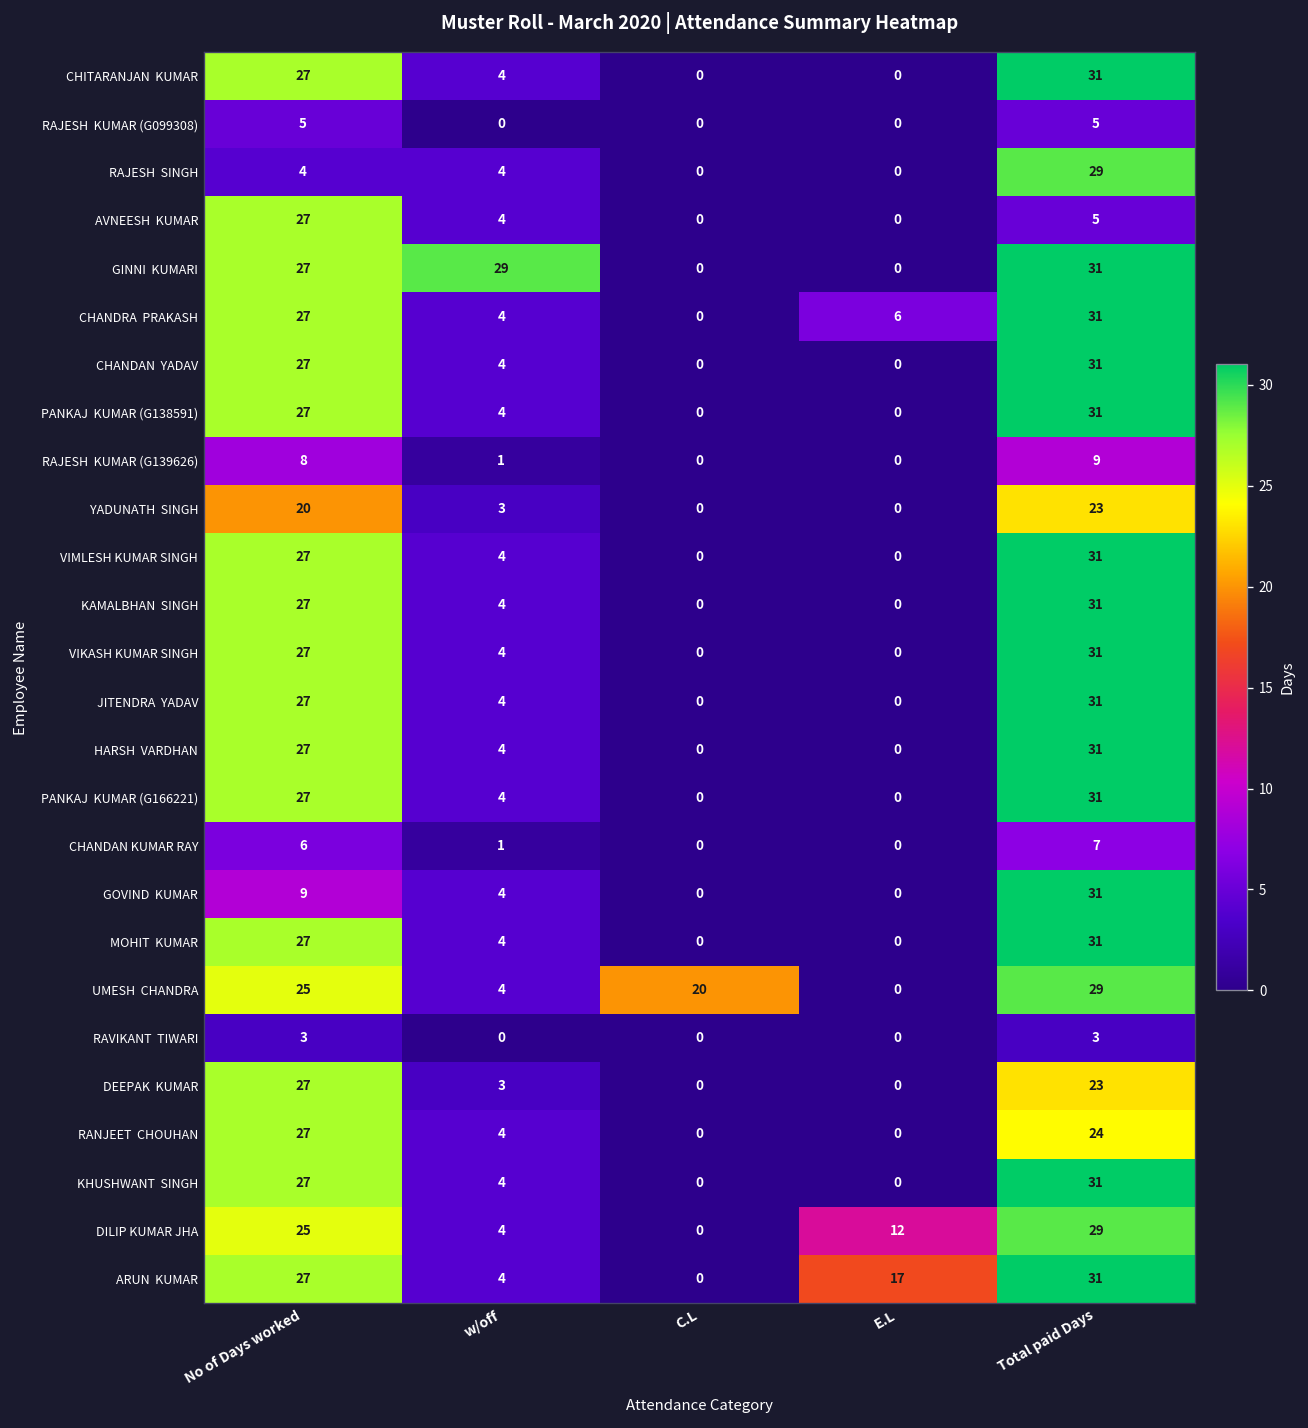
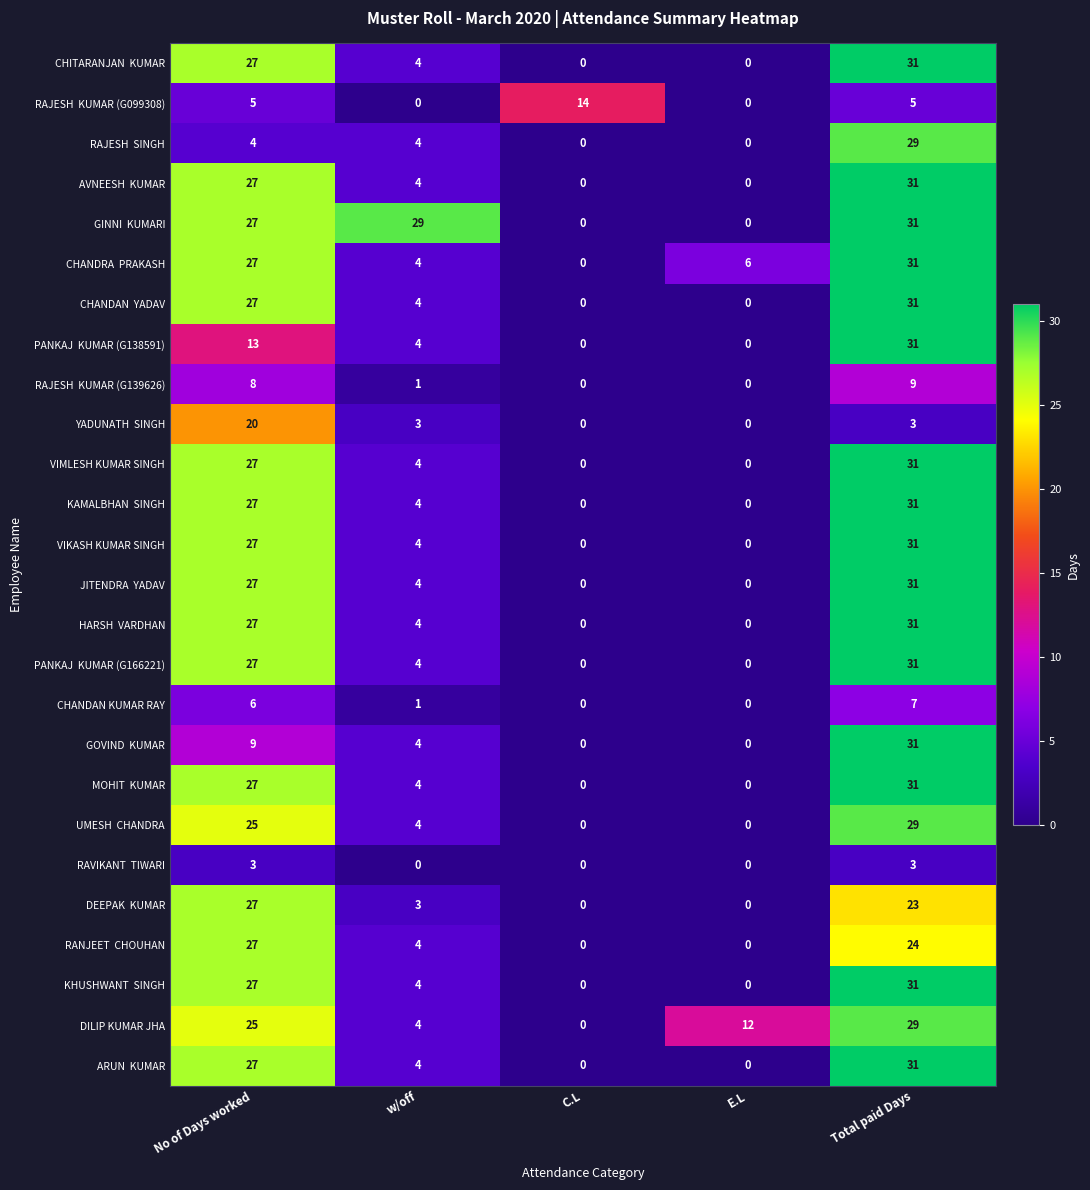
  {
    "CHITARANJAN KUMAR": {
      "No of Days worked": 27,
      "w/off": 4,
      "C.L": 0,
      "E.L": 0,
      "Total paid Days": 31
    },
    "RAJESH KUMAR (G099308)": {
      "No of Days worked": 5,
      "w/off": 0,
-     "C.L": 0,
+     "C.L": 14,
      "E.L": 0,
      "Total paid Days": 5
    },
    "RAJESH SINGH": {
      "No of Days worked": 4,
      "w/off": 4,
      "C.L": 0,
      "E.L": 0,
      "Total paid Days": 29
    },
    "AVNEESH KUMAR": {
      "No of Days worked": 27,
      "w/off": 4,
      "C.L": 0,
      "E.L": 0,
-     "Total paid Days": 5
+     "Total paid Days": 31
    },
    "GINNI KUMARI": {
      "No of Days worked": 27,
      "w/off": 29,
      "C.L": 0,
      "E.L": 0,
      "Total paid Days": 31
    },
    "CHANDRA PRAKASH": {
      "No of Days worked": 27,
      "w/off": 4,
      "C.L": 0,
      "E.L": 6,
      "Total paid Days": 31
    },
    "CHANDAN YADAV": {
      "No of Days worked": 27,
      "w/off": 4,
      "C.L": 0,
      "E.L": 0,
      "Total paid Days": 31
    },
    "PANKAJ KUMAR (G138591)": {
-     "No of Days worked": 27,
+     "No of Days worked": 13,
      "w/off": 4,
      "C.L": 0,
      "E.L": 0,
      "Total paid Days": 31
    },
    "RAJESH KUMAR (G139626)": {
      "No of Days worked": 8,
      "w/off": 1,
      "C.L": 0,
      "E.L": 0,
      "Total paid Days": 9
    },
    "YADUNATH SINGH": {
      "No of Days worked": 20,
      "w/off": 3,
      "C.L": 0,
      "E.L": 0,
-     "Total paid Days": 23
+     "Total paid Days": 3
    },
    "VIMLESH KUMAR SINGH": {
      "No of Days worked": 27,
      "w/off": 4,
      "C.L": 0,
      "E.L": 0,
      "Total paid Days": 31
    },
    "KAMALBHAN SINGH": {
      "No of Days worked": 27,
      "w/off": 4,
      "C.L": 0,
      "E.L": 0,
      "Total paid Days": 31
    },
    "VIKASH KUMAR SINGH": {
      "No of Days worked": 27,
      "w/off": 4,
      "C.L": 0,
      "E.L": 0,
      "Total paid Days": 31
    },
    "JITENDRA YADAV": {
      "No of Days worked": 27,
      "w/off": 4,
      "C.L": 0,
      "E.L": 0,
      "Total paid Days": 31
    },
    "HARSH VARDHAN": {
      "No of Days worked": 27,
      "w/off": 4,
      "C.L": 0,
      "E.L": 0,
      "Total paid Days": 31
    },
    "PANKAJ KUMAR (G166221)": {
      "No of Days worked": 27,
      "w/off": 4,
      "C.L": 0,
      "E.L": 0,
      "Total paid Days": 31
    },
    "CHANDAN KUMAR RAY": {
      "No of Days worked": 6,
      "w/off": 1,
      "C.L": 0,
      "E.L": 0,
      "Total paid Days": 7
    },
    "GOVIND KUMAR": {
      "No of Days worked": 9,
      "w/off": 4,
      "C.L": 0,
      "E.L": 0,
      "Total paid Days": 31
    },
    "MOHIT KUMAR": {
      "No of Days worked": 27,
      "w/off": 4,
      "C.L": 0,
      "E.L": 0,
      "Total paid Days": 31
    },
    "UMESH CHANDRA": {
      "No of Days worked": 25,
      "w/off": 4,
-     "C.L": 20,
+     "C.L": 0,
      "E.L": 0,
      "Total paid Days": 29
    },
    "RAVIKANT TIWARI": {
      "No of Days worked": 3,
      "w/off": 0,
      "C.L": 0,
      "E.L": 0,
      "Total paid Days": 3
    },
    "DEEPAK KUMAR": {
      "No of Days worked": 27,
      "w/off": 3,
      "C.L": 0,
      "E.L": 0,
      "Total paid Days": 23
    },
    "RANJEET CHOUHAN": {
      "No of Days worked": 27,
      "w/off": 4,
      "C.L": 0,
      "E.L": 0,
      "Total paid Days": 24
    },
    "KHUSHWANT SINGH": {
      "No of Days worked": 27,
      "w/off": 4,
      "C.L": 0,
      "E.L": 0,
      "Total paid Days": 31
    },
    "DILIP KUMAR JHA": {
      "No of Days worked": 25,
      "w/off": 4,
      "C.L": 0,
      "E.L": 12,
      "Total paid Days": 29
    },
    "ARUN KUMAR": {
      "No of Days worked": 27,
      "w/off": 4,
      "C.L": 0,
-     "E.L": 17,
+     "E.L": 0,
      "Total paid Days": 31
    }
  }
